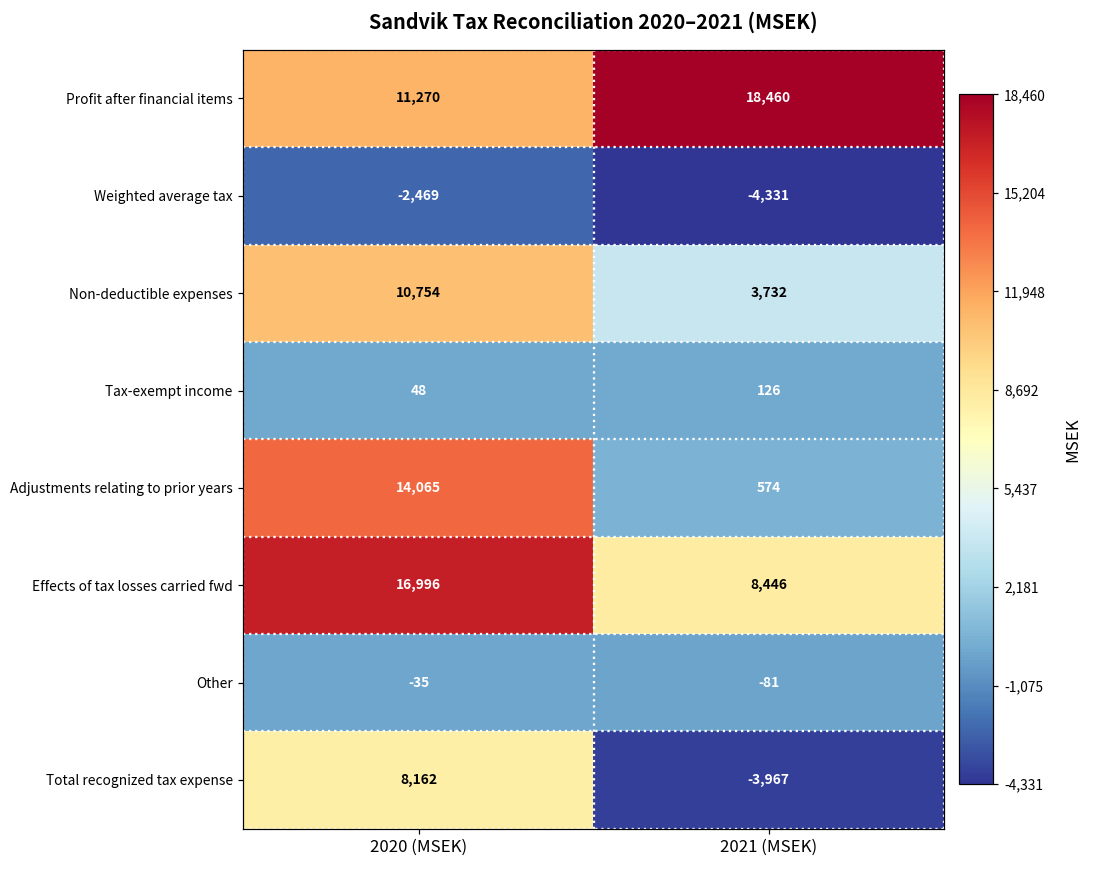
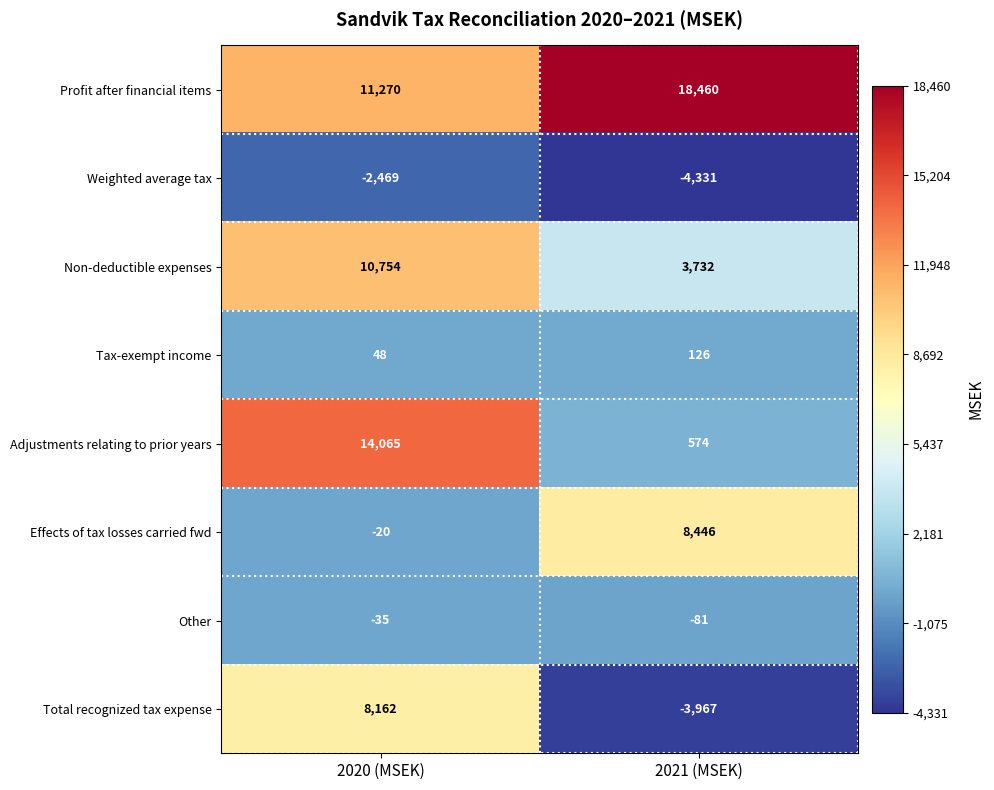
  {
    "Profit after financial items": {
      "2020 (MSEK)": "11,270",
      "2021 (MSEK)": "18,460"
    },
    "Weighted average tax": {
      "2020 (MSEK)": "-2,469",
      "2021 (MSEK)": "-4,331"
    },
    "Non-deductible expenses": {
      "2020 (MSEK)": "10,754",
      "2021 (MSEK)": "3,732"
    },
    "Tax-exempt income": {
      "2020 (MSEK)": "48",
      "2021 (MSEK)": "126"
    },
    "Adjustments relating to prior years": {
      "2020 (MSEK)": "14,065",
      "2021 (MSEK)": "574"
    },
    "Effects of tax losses carried fwd": {
-     "2020 (MSEK)": "16,996",
+     "2020 (MSEK)": "-20",
      "2021 (MSEK)": "8,446"
    },
    "Other": {
      "2020 (MSEK)": "-35",
      "2021 (MSEK)": "-81"
    },
    "Total recognized tax expense": {
      "2020 (MSEK)": "8,162",
      "2021 (MSEK)": "-3,967"
    }
  }
